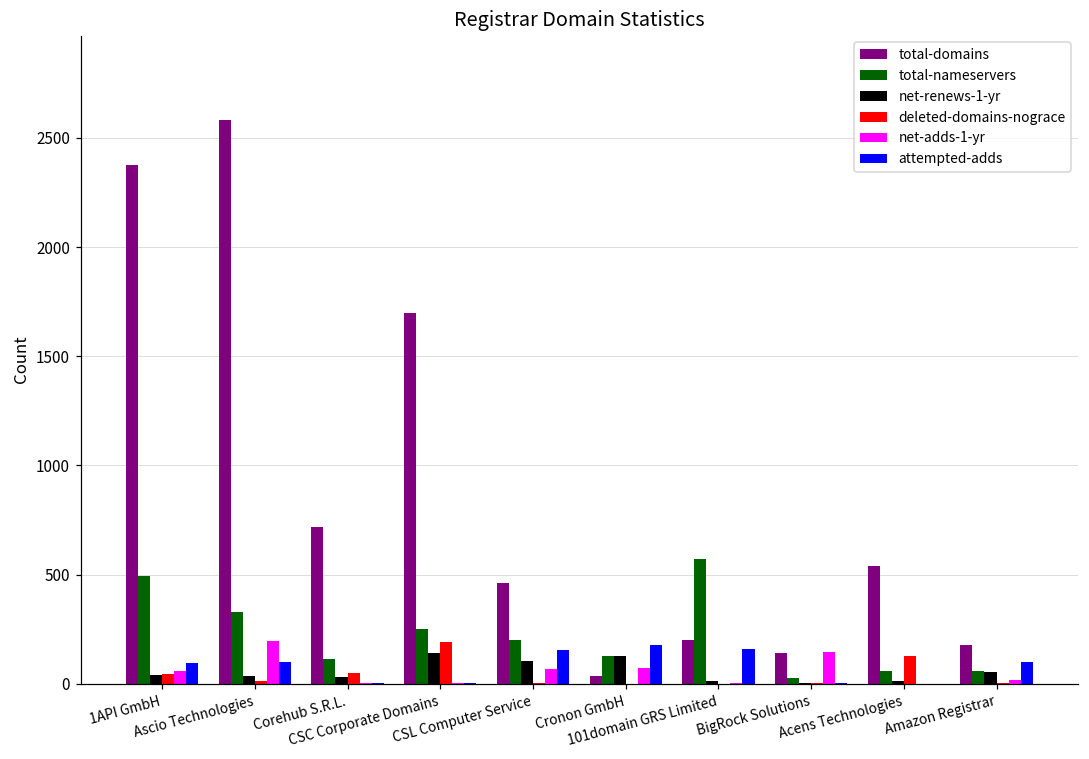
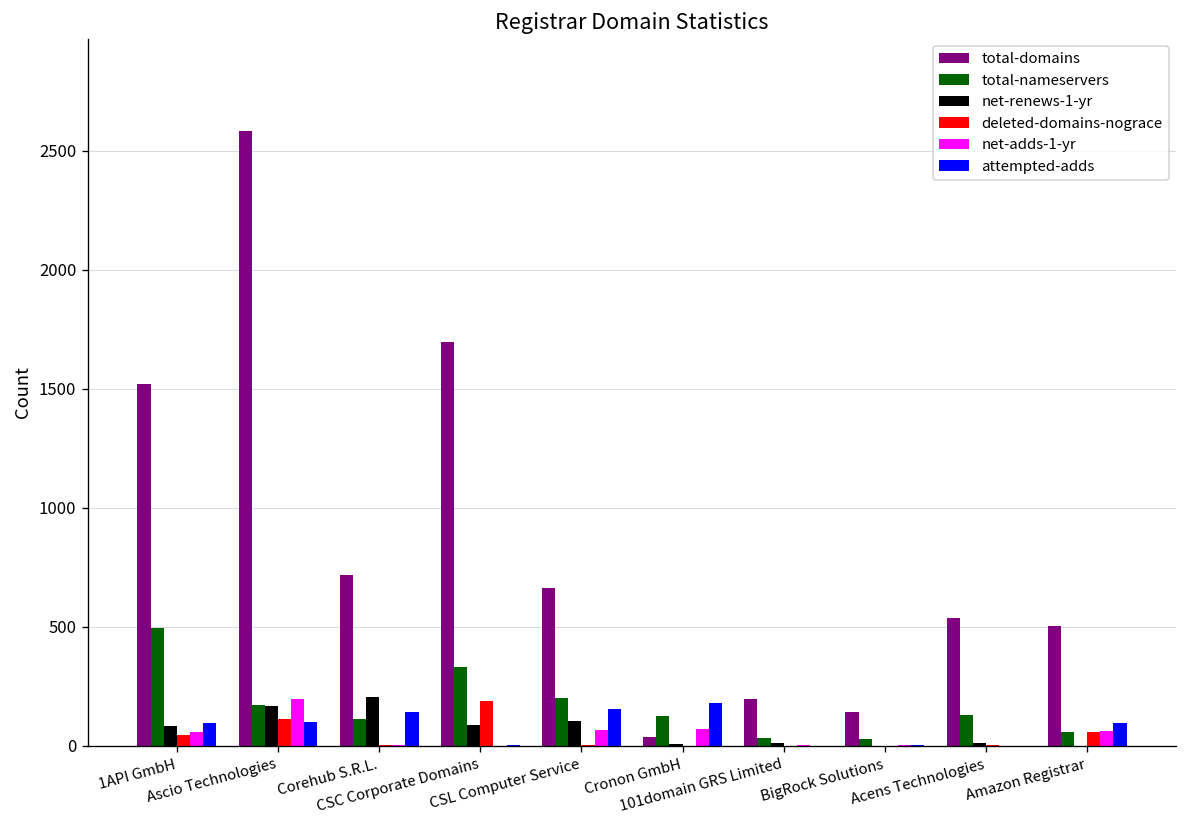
  {
    "total-domains": {
-     "1API GmbH": 2380,
+     "1API GmbH": 1520,
      "Ascio Technologies": 2580,
      "Corehub S.R.L.": 720,
      "CSC Corporate Domains": 1700,
-     "CSL Computer Service": 460,
+     "CSL Computer Service": 660,
      "Cronon GmbH": 40,
      "101domain GRS Limited": 200,
      "BigRock Solutions": 140,
      "Acens Technologies": 540,
-     "Amazon Registrar": 180
+     "Amazon Registrar": 510
    },
    "total-nameservers": {
      "1API GmbH": 490,
-     "Ascio Technologies": 330,
+     "Ascio Technologies": 170,
      "Corehub S.R.L.": 110,
-     "CSC Corporate Domains": 250,
+     "CSC Corporate Domains": 330,
      "CSL Computer Service": 200,
      "Cronon GmbH": 130,
-     "101domain GRS Limited": 570,
+     "101domain GRS Limited": 30,
      "BigRock Solutions": 30,
-     "Acens Technologies": 60,
+     "Acens Technologies": 130,
      "Amazon Registrar": 60
    },
    "net-renews-1-yr": {
-     "1API GmbH": 40,
-     "Ascio Technologies": 40,
-     "Corehub S.R.L.": 30,
-     "CSC Corporate Domains": 140,
+     "1API GmbH": 80,
+     "Ascio Technologies": 170,
+     "Corehub S.R.L.": 200,
+     "CSC Corporate Domains": 90,
      "CSL Computer Service": 100,
-     "Cronon GmbH": 130,
+     "Cronon GmbH": 10,
      "Acens Technologies": 10,
-     "Amazon Registrar": 60
+     "Amazon Registrar": 0
    },
    "deleted-domains-nograce": {
      "1API GmbH": 50,
-     "Ascio Technologies": 10,
-     "Corehub S.R.L.": 50,
+     "Ascio Technologies": 110,
+     "Corehub S.R.L.": 0,
      "CSC Corporate Domains": 190,
      "Cronon GmbH": 0,
      "101domain GRS Limited": 0,
-     "Acens Technologies": 130,
-     "Amazon Registrar": 0
+     "Acens Technologies": 0,
+     "Amazon Registrar": 60
    },
    "net-adds-1-yr": {
      "1API GmbH": 60,
      "Ascio Technologies": 200,
      "CSL Computer Service": 70,
      "Cronon GmbH": 70,
-     "BigRock Solutions": 140,
+     "BigRock Solutions": 0,
      "Acens Technologies": 0,
-     "Amazon Registrar": 20
+     "Amazon Registrar": 60
    },
    "attempted-adds": {
      "1API GmbH": 100,
      "Ascio Technologies": 100,
-     "Corehub S.R.L.": 0,
+     "Corehub S.R.L.": 140,
      "CSL Computer Service": 150,
      "Cronon GmbH": 180,
-     "101domain GRS Limited": 160,
+     "101domain GRS Limited": 0,
      "Acens Technologies": 0,
      "Amazon Registrar": 100
    }
  }
